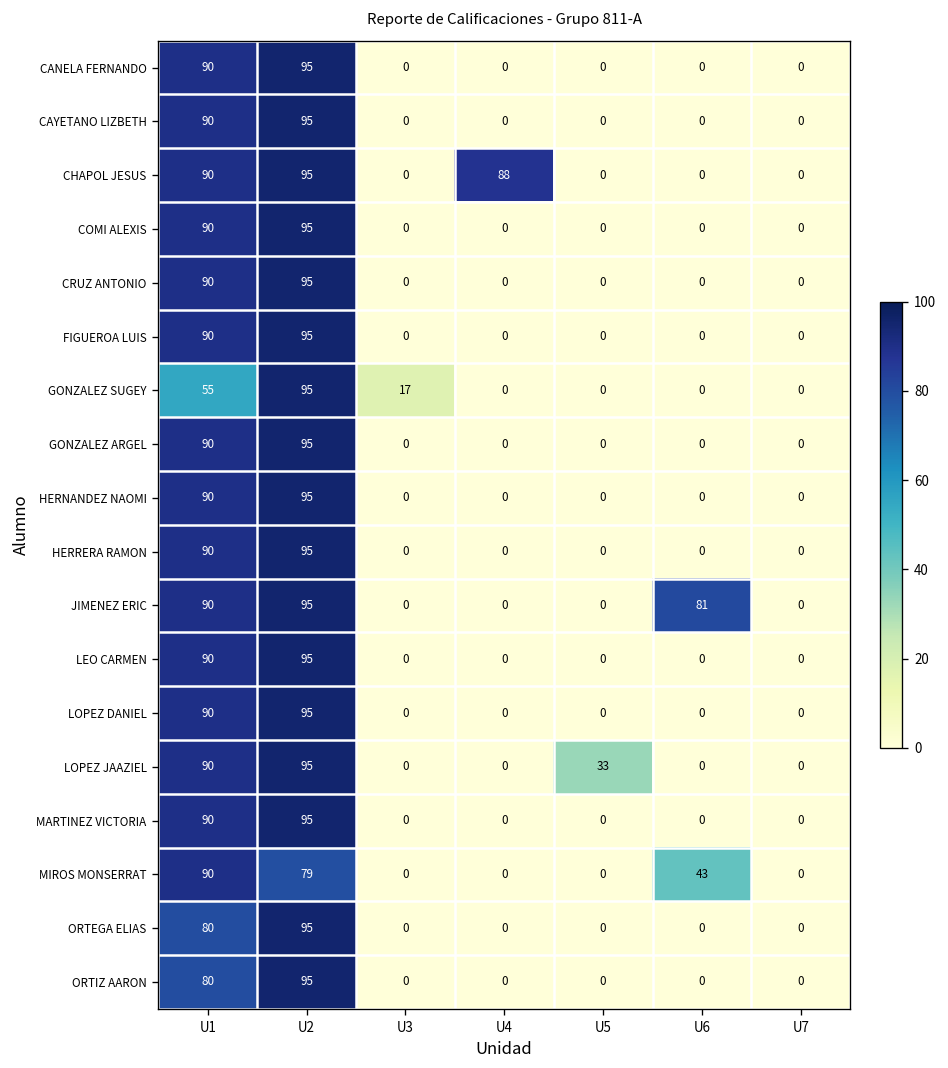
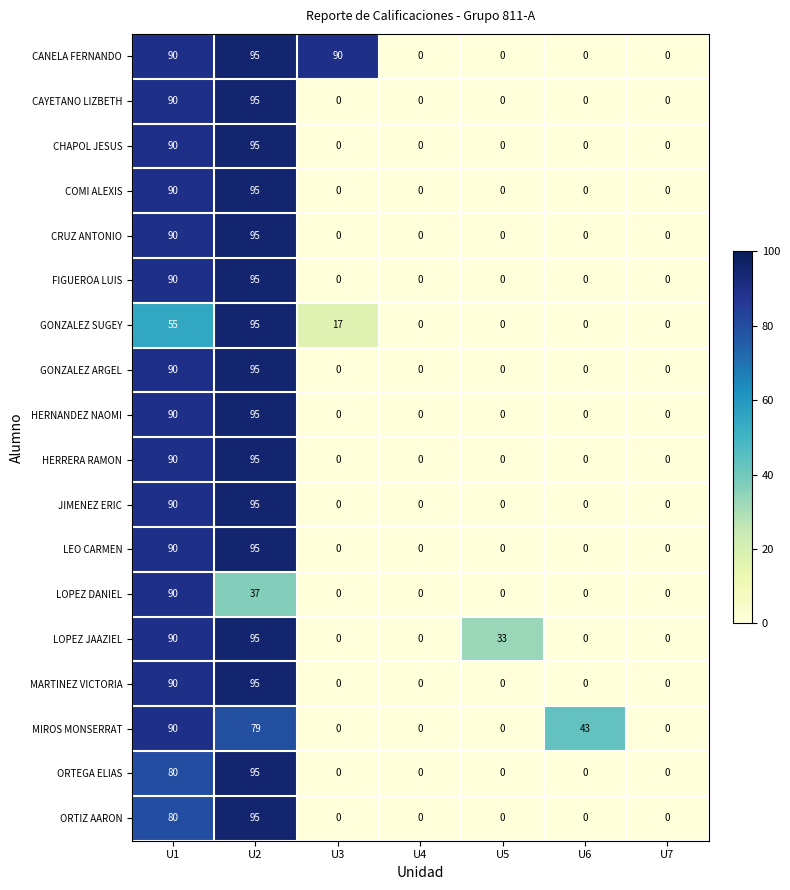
  {
    "CANELA FERNANDO": {
      "U1": 90,
      "U2": 95,
-     "U3": 0,
+     "U3": 90,
      "U4": 0,
      "U5": 0,
      "U6": 0,
      "U7": 0
    },
    "CAYETANO LIZBETH": {
      "U1": 90,
      "U2": 95,
      "U3": 0,
      "U4": 0,
      "U5": 0,
      "U6": 0,
      "U7": 0
    },
    "CHAPOL JESUS": {
      "U1": 90,
      "U2": 95,
      "U3": 0,
-     "U4": 88,
+     "U4": 0,
      "U5": 0,
      "U6": 0,
      "U7": 0
    },
    "COMI ALEXIS": {
      "U1": 90,
      "U2": 95,
      "U3": 0,
      "U4": 0,
      "U5": 0,
      "U6": 0,
      "U7": 0
    },
    "CRUZ ANTONIO": {
      "U1": 90,
      "U2": 95,
      "U3": 0,
      "U4": 0,
      "U5": 0,
      "U6": 0,
      "U7": 0
    },
    "FIGUEROA LUIS": {
      "U1": 90,
      "U2": 95,
      "U3": 0,
      "U4": 0,
      "U5": 0,
      "U6": 0,
      "U7": 0
    },
    "GONZALEZ SUGEY": {
      "U1": 55,
      "U2": 95,
      "U3": 17,
      "U4": 0,
      "U5": 0,
      "U6": 0,
      "U7": 0
    },
    "GONZALEZ ARGEL": {
      "U1": 90,
      "U2": 95,
      "U3": 0,
      "U4": 0,
      "U5": 0,
      "U6": 0,
      "U7": 0
    },
    "HERNANDEZ NAOMI": {
      "U1": 90,
      "U2": 95,
      "U3": 0,
      "U4": 0,
      "U5": 0,
      "U6": 0,
      "U7": 0
    },
    "HERRERA RAMON": {
      "U1": 90,
      "U2": 95,
      "U3": 0,
      "U4": 0,
      "U5": 0,
      "U6": 0,
      "U7": 0
    },
    "JIMENEZ ERIC": {
      "U1": 90,
      "U2": 95,
      "U3": 0,
      "U4": 0,
      "U5": 0,
-     "U6": 81,
+     "U6": 0,
      "U7": 0
    },
    "LEO CARMEN": {
      "U1": 90,
      "U2": 95,
      "U3": 0,
      "U4": 0,
      "U5": 0,
      "U6": 0,
      "U7": 0
    },
    "LOPEZ DANIEL": {
      "U1": 90,
-     "U2": 95,
+     "U2": 37,
      "U3": 0,
      "U4": 0,
      "U5": 0,
      "U6": 0,
      "U7": 0
    },
    "LOPEZ JAAZIEL": {
      "U1": 90,
      "U2": 95,
      "U3": 0,
      "U4": 0,
      "U5": 33,
      "U6": 0,
      "U7": 0
    },
    "MARTINEZ VICTORIA": {
      "U1": 90,
      "U2": 95,
      "U3": 0,
      "U4": 0,
      "U5": 0,
      "U6": 0,
      "U7": 0
    },
    "MIROS MONSERRAT": {
      "U1": 90,
      "U2": 79,
      "U3": 0,
      "U4": 0,
      "U5": 0,
      "U6": 43,
      "U7": 0
    },
    "ORTEGA ELIAS": {
      "U1": 80,
      "U2": 95,
      "U3": 0,
      "U4": 0,
      "U5": 0,
      "U6": 0,
      "U7": 0
    },
    "ORTIZ AARON": {
      "U1": 80,
      "U2": 95,
      "U3": 0,
      "U4": 0,
      "U5": 0,
      "U6": 0,
      "U7": 0
    }
  }
